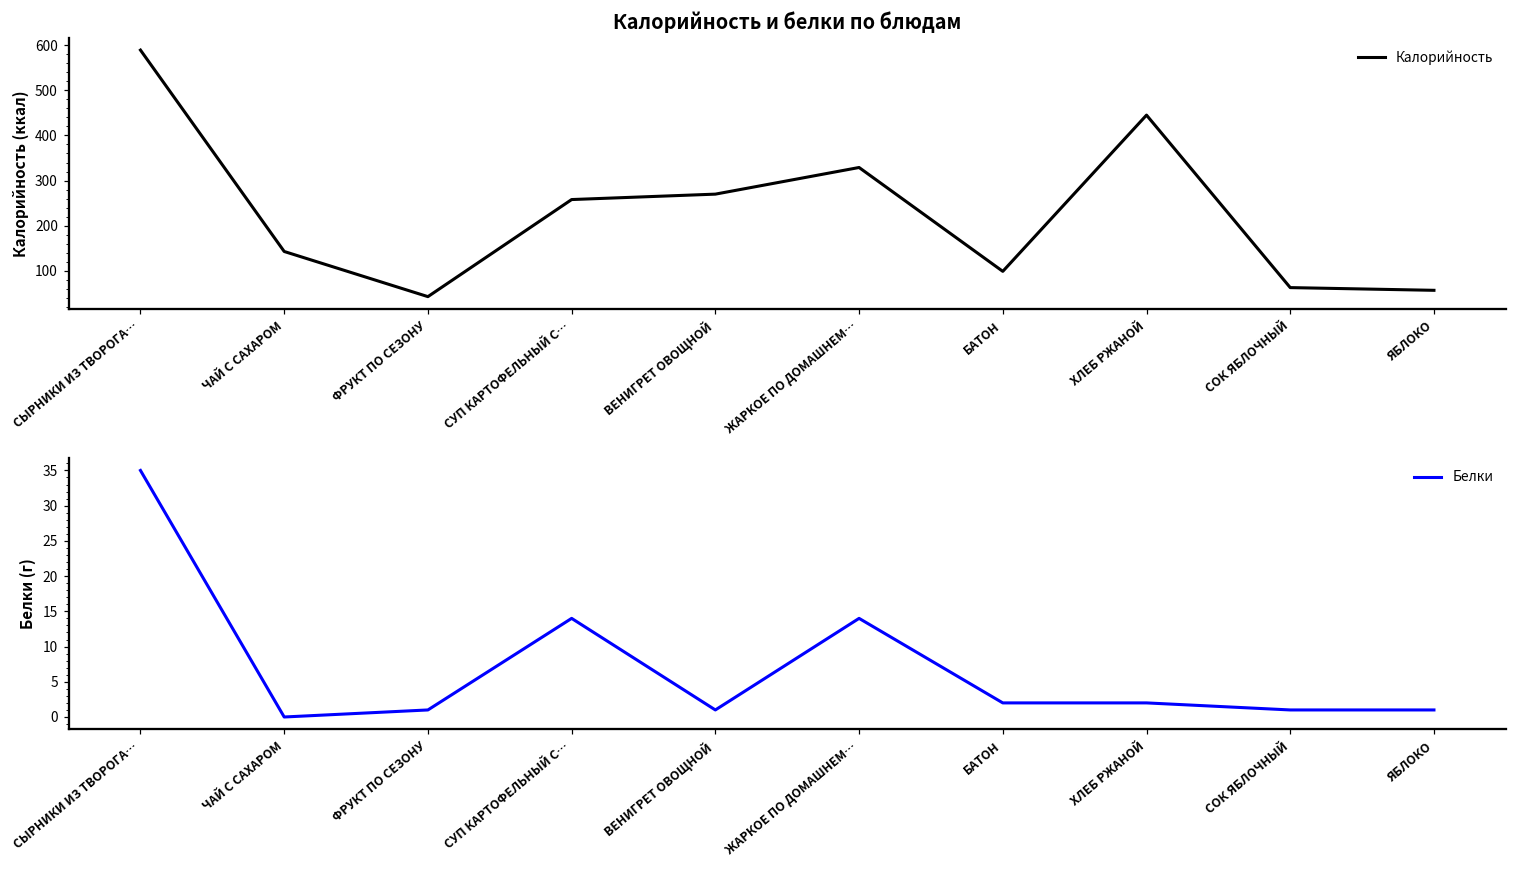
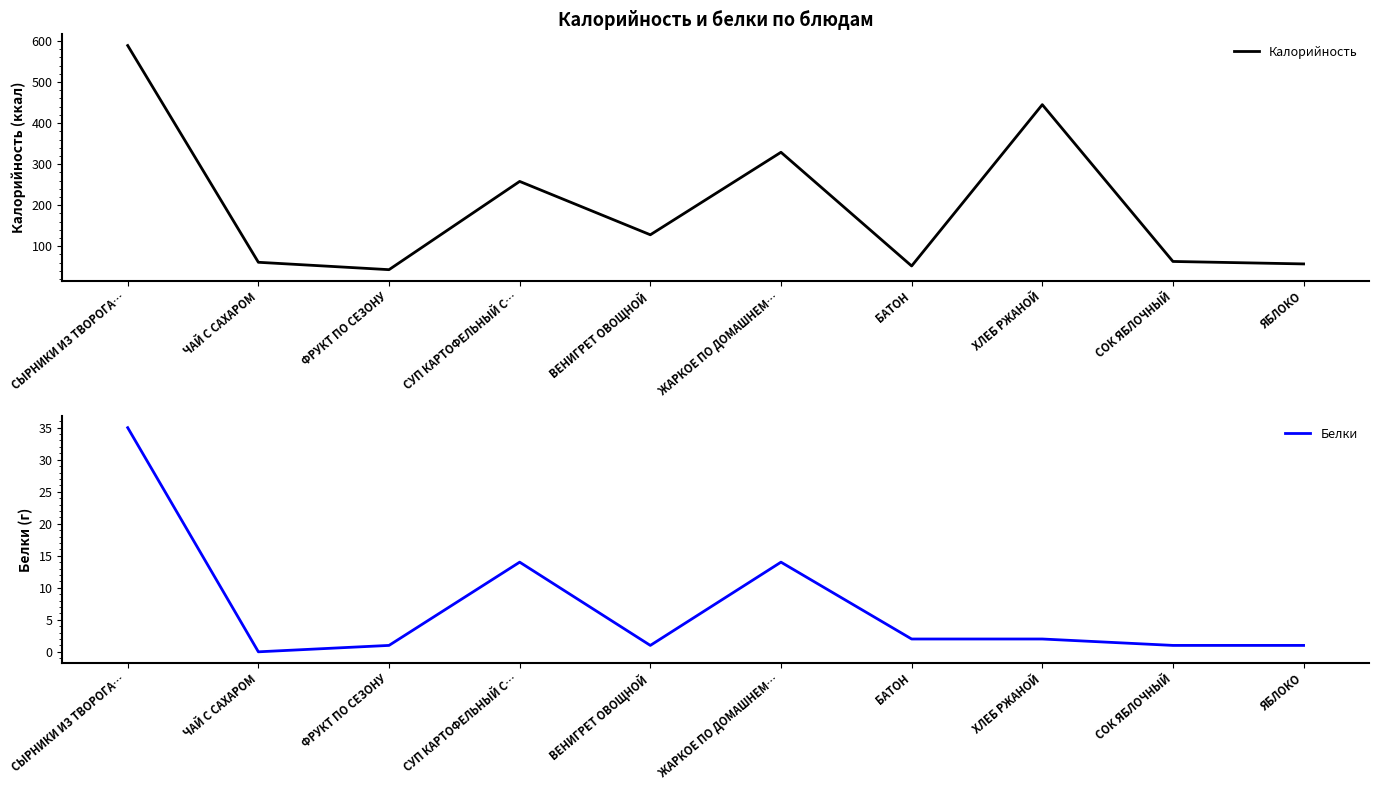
  {
    "Калорийность и белки по блюдам": {
      "СЫРНИКИ ИЗ ТВОРОГА…": 590,
-     "ЧАЙ С САХАРОМ": 140,
+     "ЧАЙ С САХАРОМ": 60,
      "ФРУКТ ПО СЕЗОНУ": 40,
      "СУП КАРТОФЕЛЬНЫЙ С…": 260,
-     "ВЕНИГРЕТ ОВОЩНОЙ": 270,
+     "ВЕНИГРЕТ ОВОЩНОЙ": 130,
      "ЖАРКОЕ ПО ДОМАШНЕМ…": 330,
-     "БАТОН": 100,
+     "БАТОН": 50,
      "ХЛЕБ РЖАНОЙ": 450,
      "СОК ЯБЛОЧНЫЙ": 60,
      "ЯБЛОКО": 60
    }
  }
